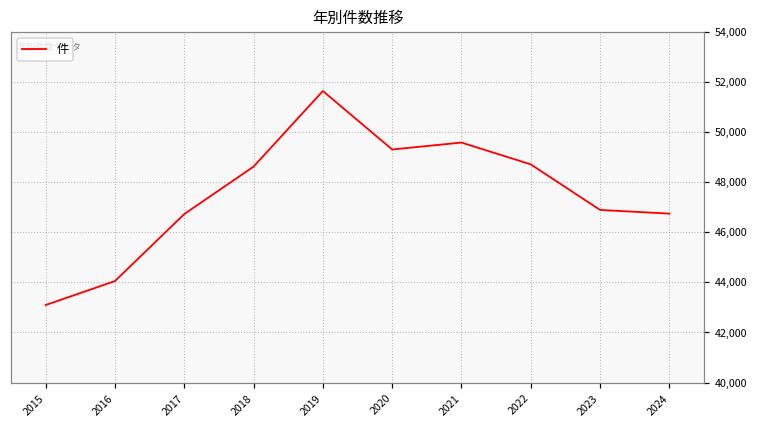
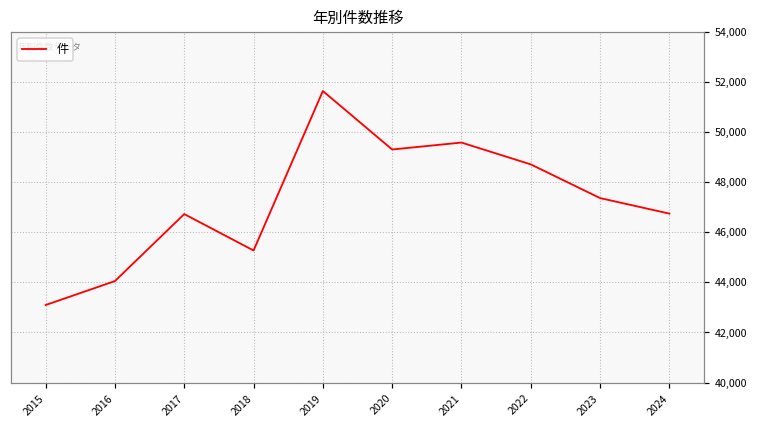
  {
    "2015": "43,100",
    "2016": "44,100",
    "2017": "46,700",
-   "2018": "48,600",
+   "2018": "45,300",
    "2019": "51,700",
    "2020": "49,300",
    "2021": "49,600",
    "2022": "48,700",
-   "2023": "46,900",
+   "2023": "47,400",
    "2024": "46,800"
  }
